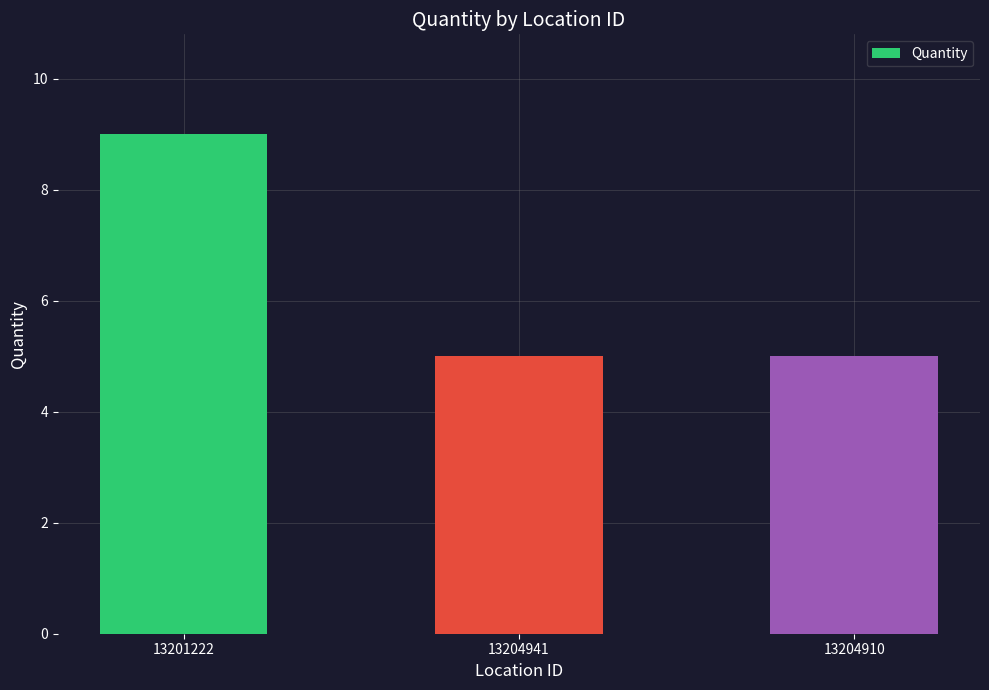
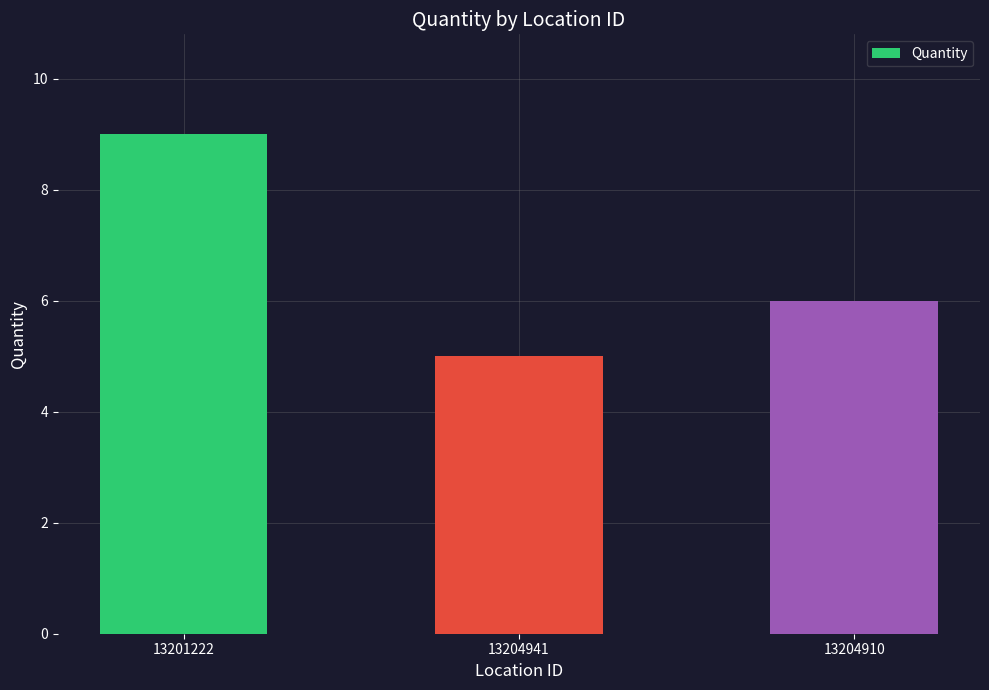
  {
    "13201222": 9,
    "13204941": 5,
-   "13204910": 5
+   "13204910": 6
  }
